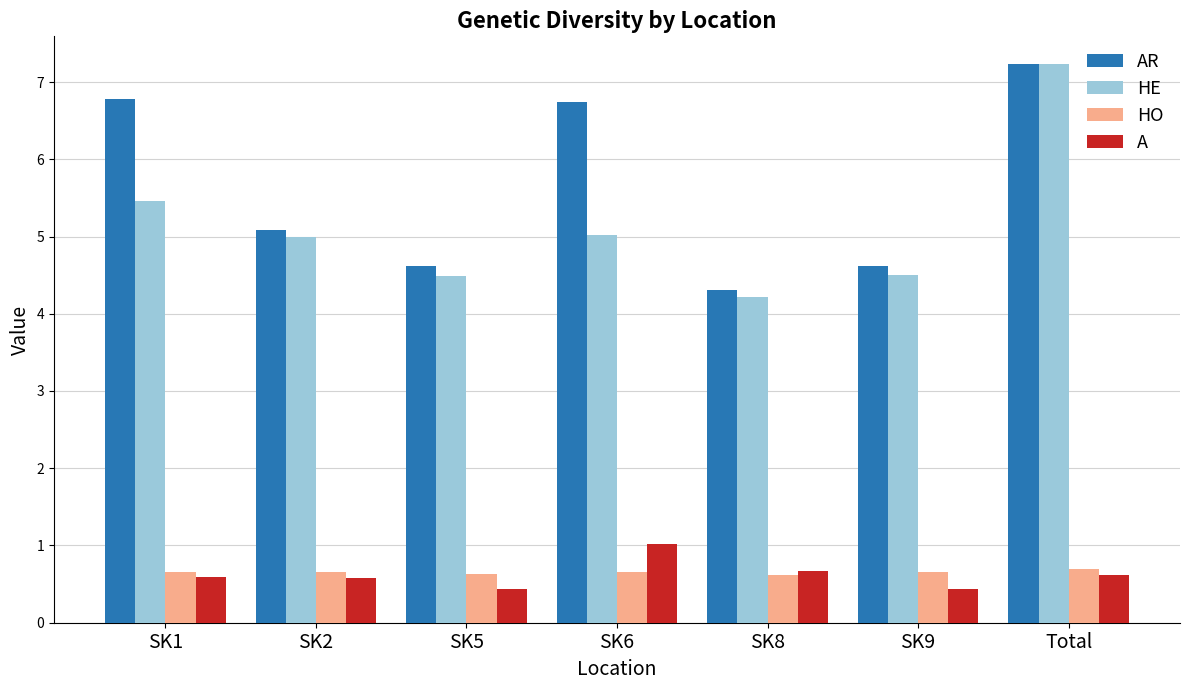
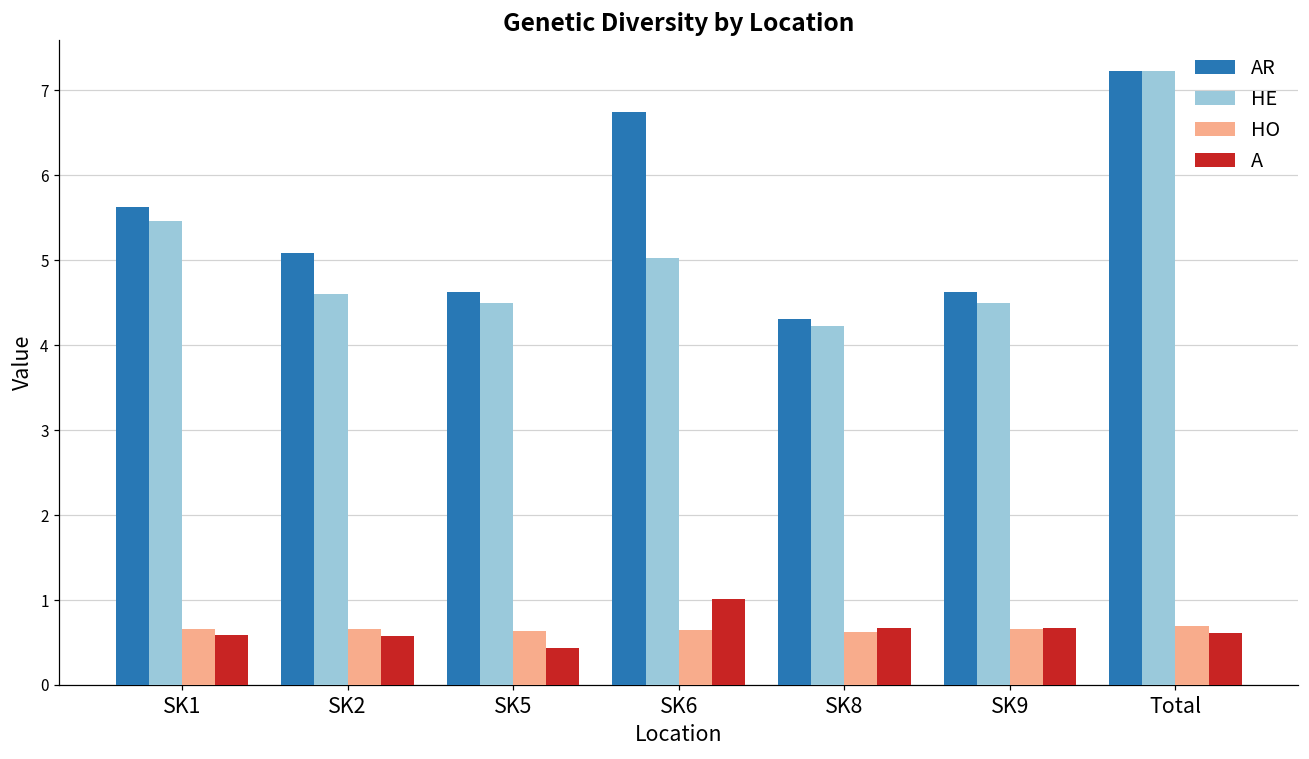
  {
    "AR": {
-     "SK1": 6.8,
+     "SK1": 5.6,
      "SK2": 5.1,
      "SK5": 4.6,
      "SK6": 6.7,
      "SK8": 4.3,
      "SK9": 4.6,
      "Total": 7.2
    },
    "HE": {
      "SK1": 5.5,
-     "SK2": 5.0,
+     "SK2": 4.6,
      "SK5": 4.5,
      "SK6": 5.0,
      "SK8": 4.2,
      "SK9": 4.5,
      "Total": 7.2
    },
    "HO": {
      "SK1": 0.7,
      "SK2": 0.7,
      "SK5": 0.6,
      "SK6": 0.7,
      "SK8": 0.6,
      "SK9": 0.7,
      "Total": 0.7
    },
    "A": {
      "SK1": 0.6,
      "SK2": 0.6,
      "SK5": 0.4,
      "SK6": 1.0,
      "SK8": 0.7,
-     "SK9": 0.4,
+     "SK9": 0.7,
      "Total": 0.6
    }
  }
